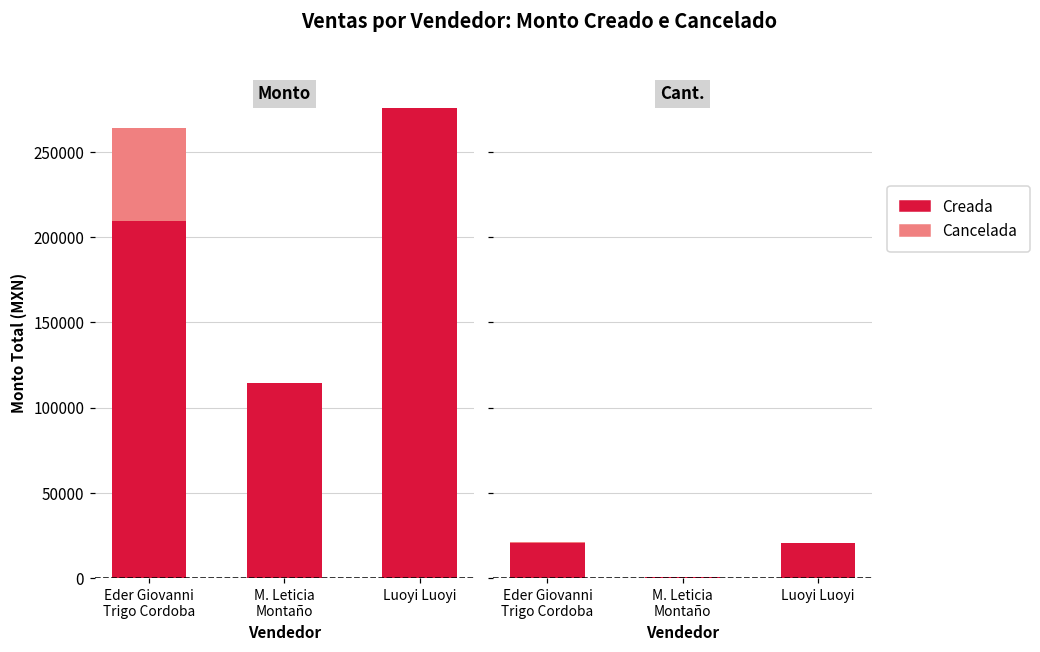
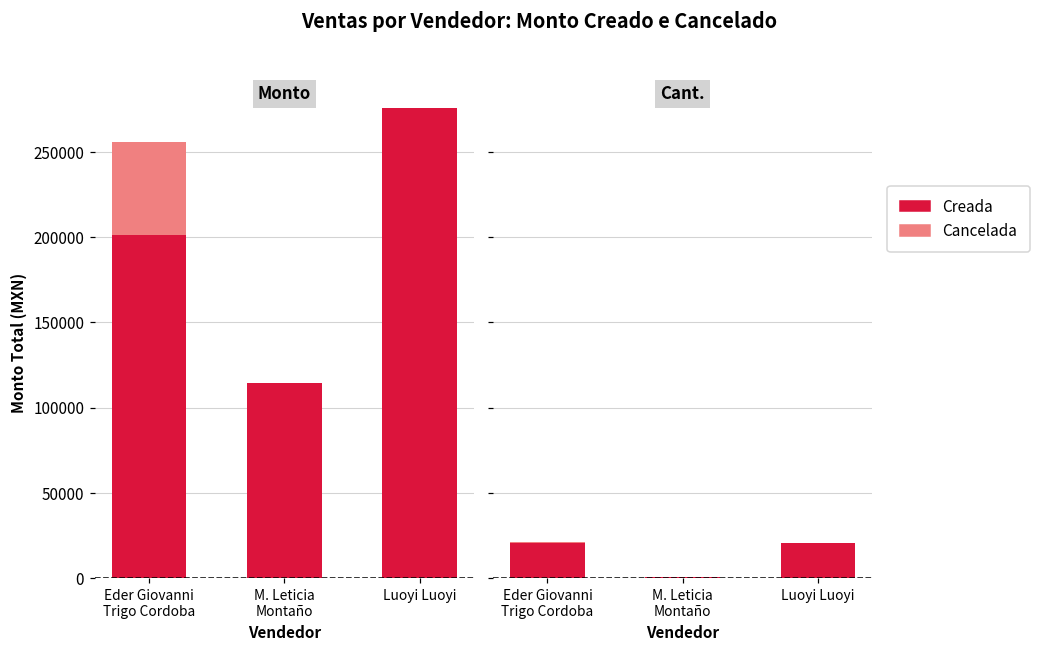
  {
    "Monto": {
      "Creada": {
-       "Eder Giovanni Trigo Cordoba": 210000,
+       "Eder Giovanni Trigo Cordoba": 201000,
        "M. Leticia Montaño": 115000,
        "Luoyi Luoyi": 276000
      },
      "Cancelada": {
        "Eder Giovanni Trigo Cordoba": 55000,
        "M. Leticia Montaño": 0,
        "Luoyi Luoyi": 0
      }
    }
  }
